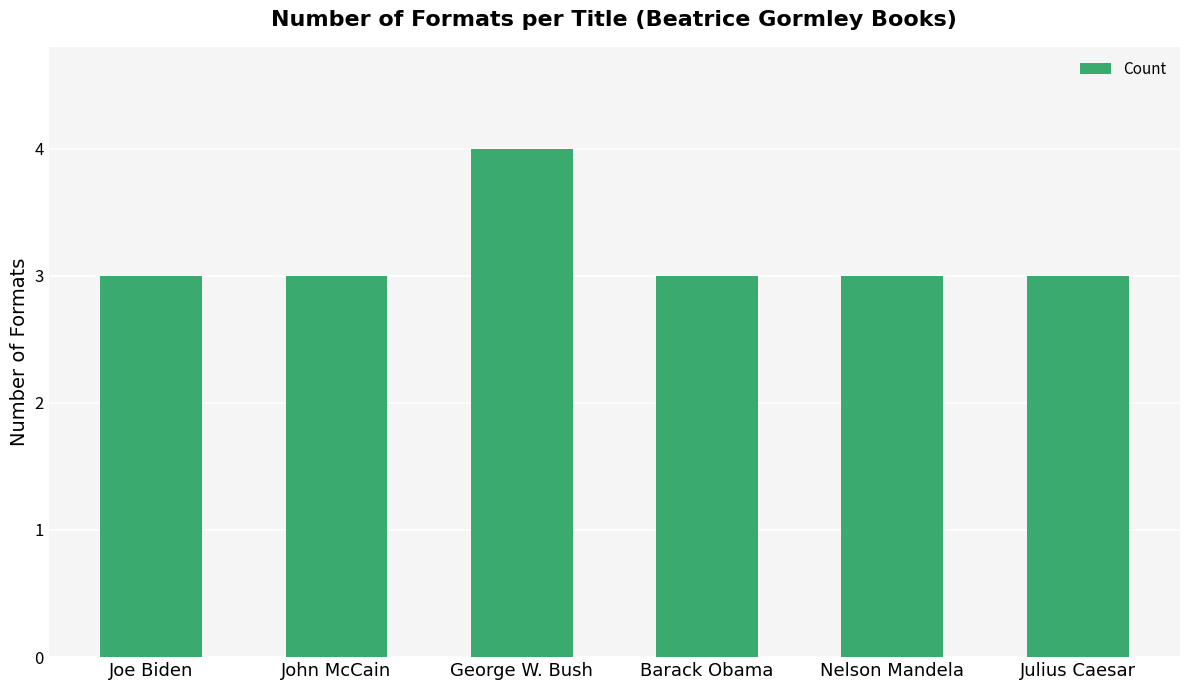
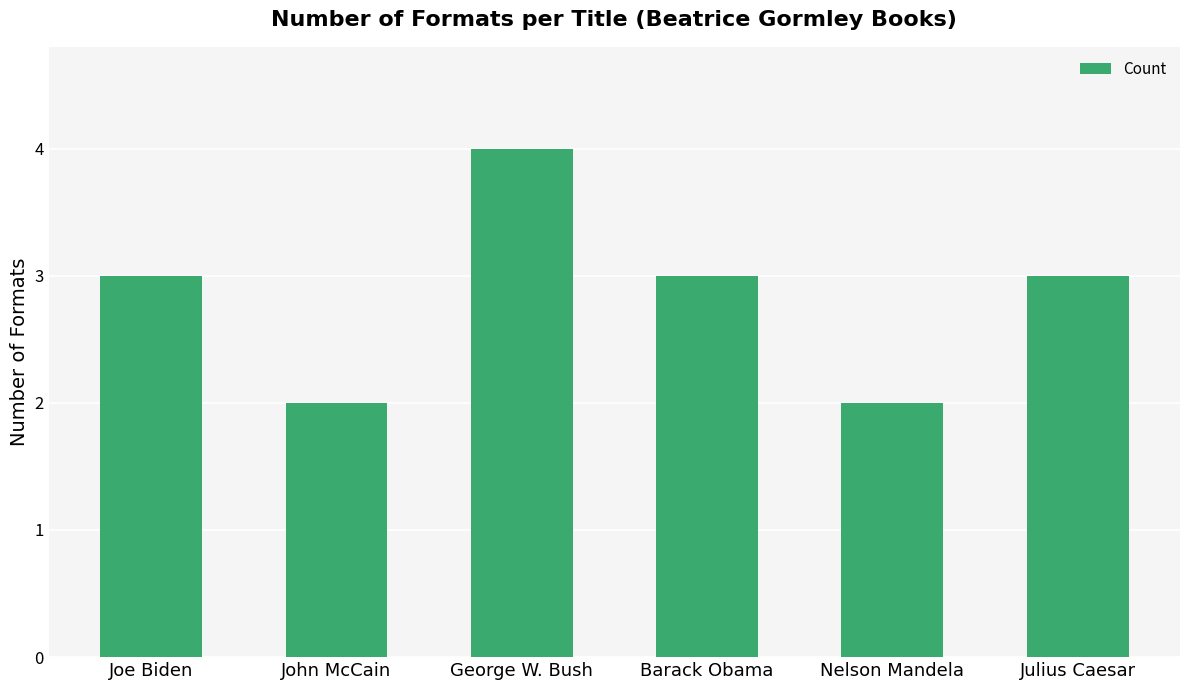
  {
    "Joe Biden": 3,
-   "John McCain": 3,
+   "John McCain": 2,
    "George W. Bush": 4,
    "Barack Obama": 3,
-   "Nelson Mandela": 3,
+   "Nelson Mandela": 2,
    "Julius Caesar": 3
  }
